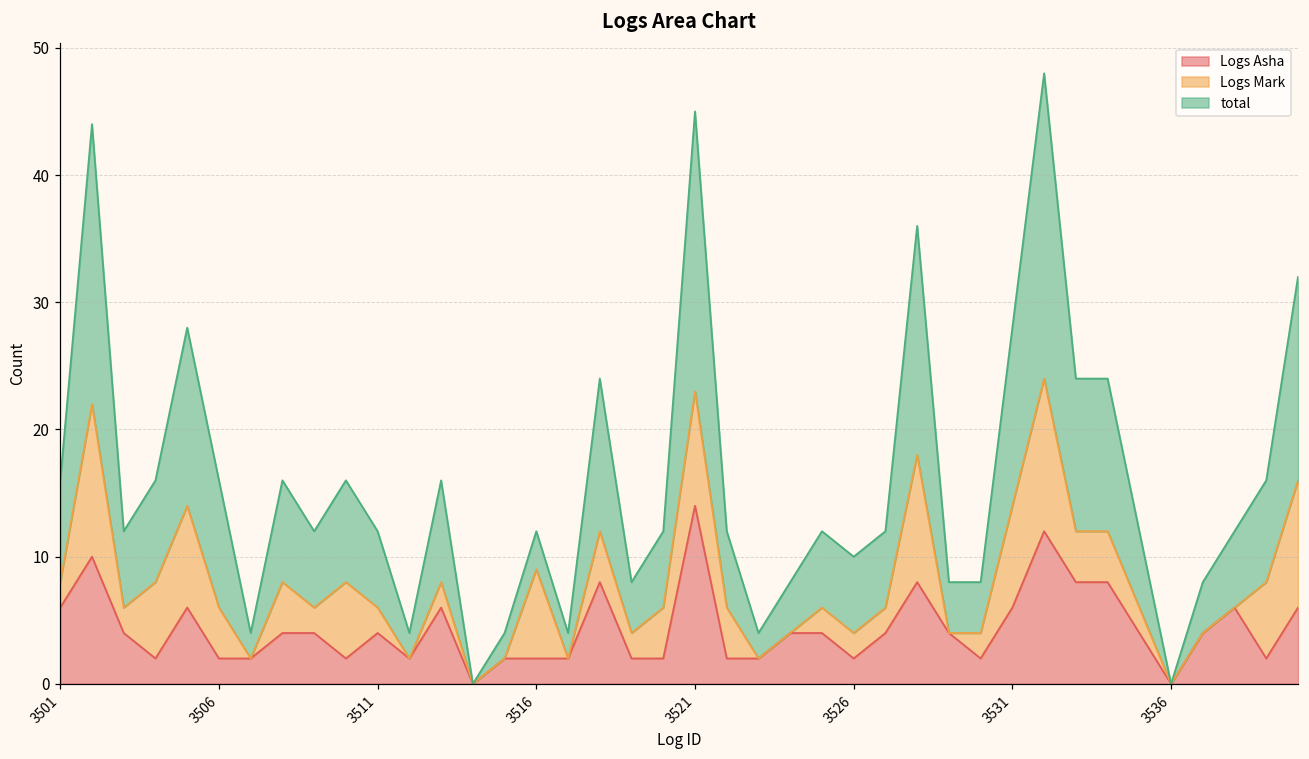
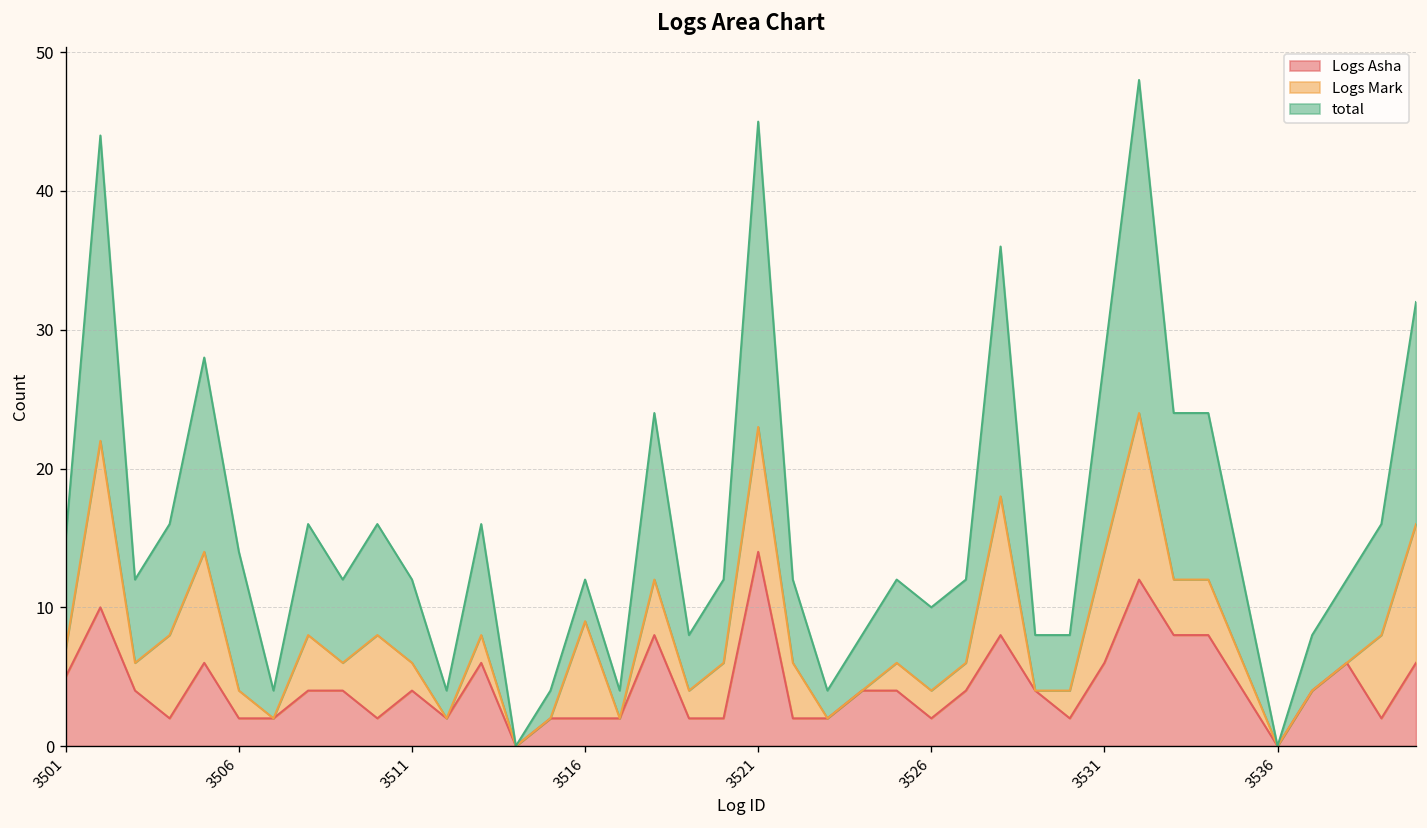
  {
    "Logs Asha": {
-     "3501": 6,
+     "3501": 5,
      "3506": 2,
      "3511": 4,
      "3516": 2,
      "3521": 14,
      "3526": 2,
      "3531": 6
    },
    "Logs Mark": {
      "3501": 2,
-     "3506": 4,
+     "3506": 2,
      "3511": 2,
      "3516": 7,
      "3521": 9,
      "3526": 2,
      "3531": 8
    },
    "total": {
      "3501": 8,
      "3506": 10,
      "3511": 6,
      "3516": 3,
      "3521": 22,
      "3526": 6,
      "3531": 14
    }
  }
